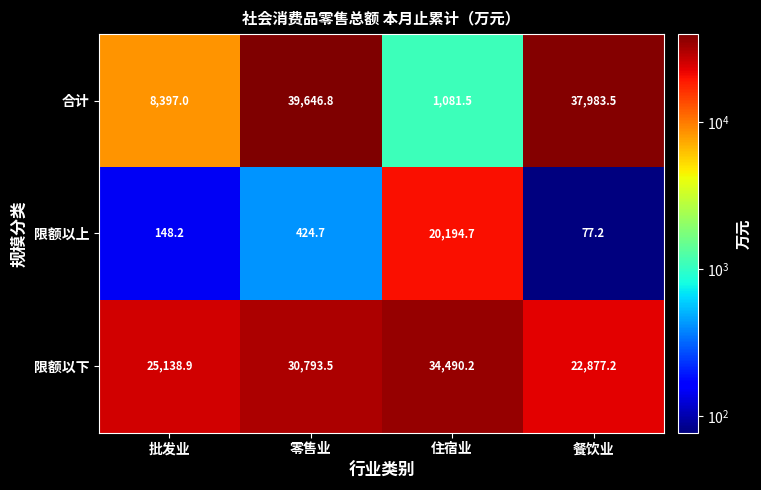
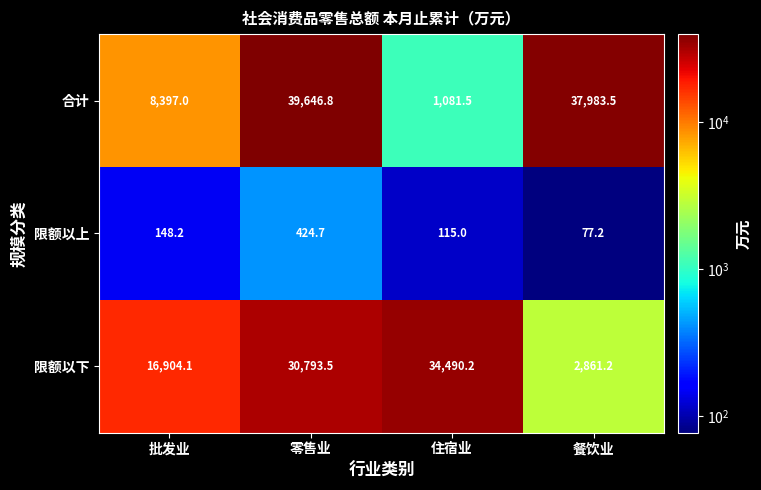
  {
    "合计": {
      "批发业": "8,397.0",
      "零售业": "39,646.8",
      "住宿业": "1,081.5",
      "餐饮业": "37,983.5"
    },
    "限额以上": {
      "批发业": "148.2",
      "零售业": "424.7",
-     "住宿业": "20,194.7",
+     "住宿业": "115.0",
      "餐饮业": "77.2"
    },
    "限额以下": {
-     "批发业": "25,138.9",
+     "批发业": "16,904.1",
      "零售业": "30,793.5",
      "住宿业": "34,490.2",
-     "餐饮业": "22,877.2"
+     "餐饮业": "2,861.2"
    }
  }
